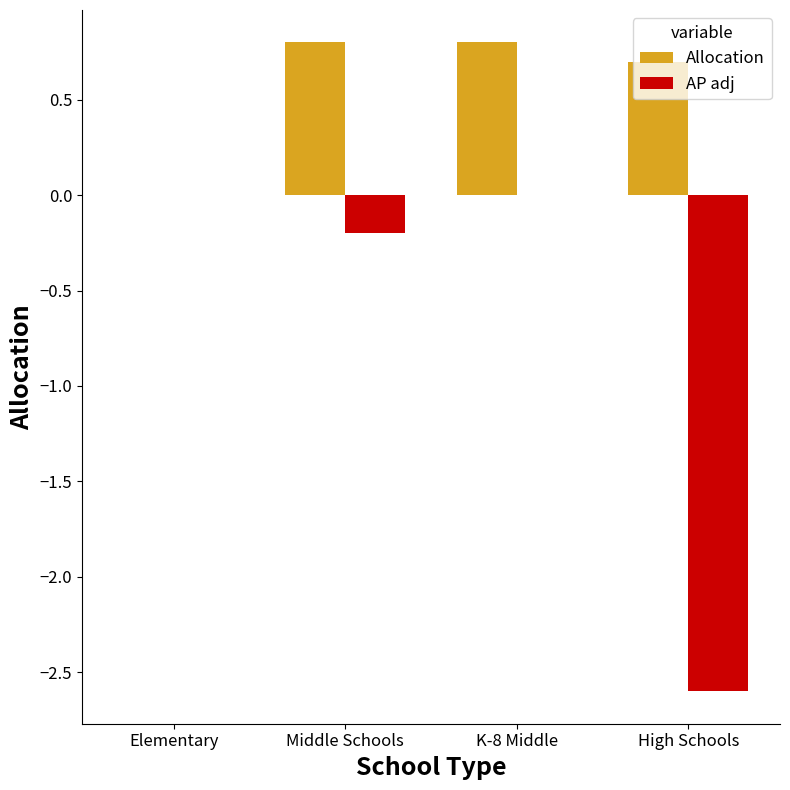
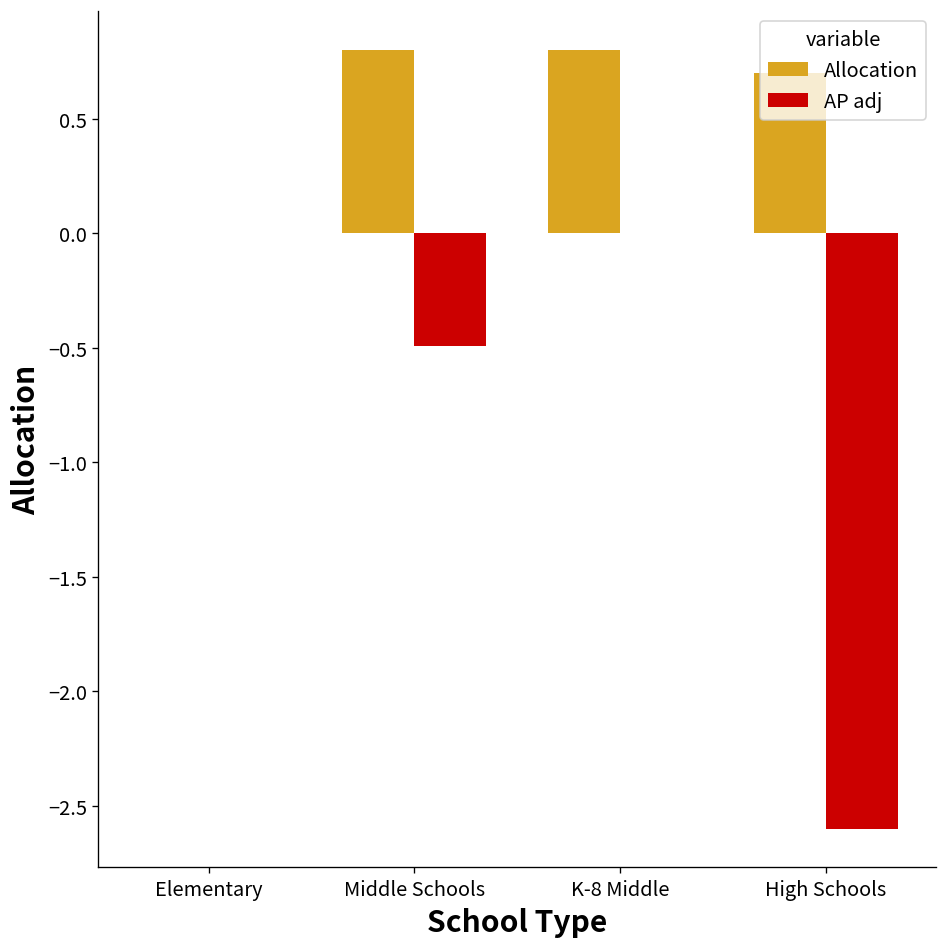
  {
    "Allocation": {
      "Elementary": 0.00,
      "Middle Schools": 0.80,
      "K-8 Middle": 0.80
    },
    "AP adj": {
      "Elementary": 0.00,
-     "Middle Schools": -0.20,
+     "Middle Schools": -0.49,
      "K-8 Middle": 0.00,
      "High Schools": -2.60
    }
  }
